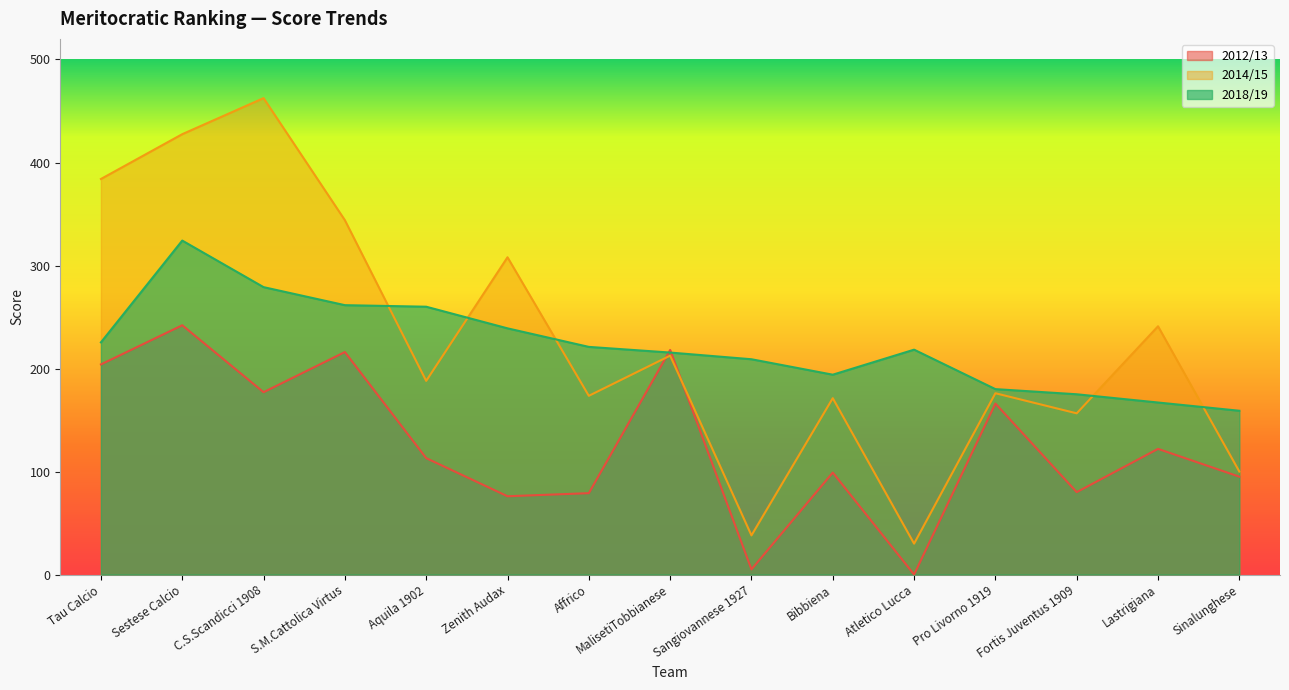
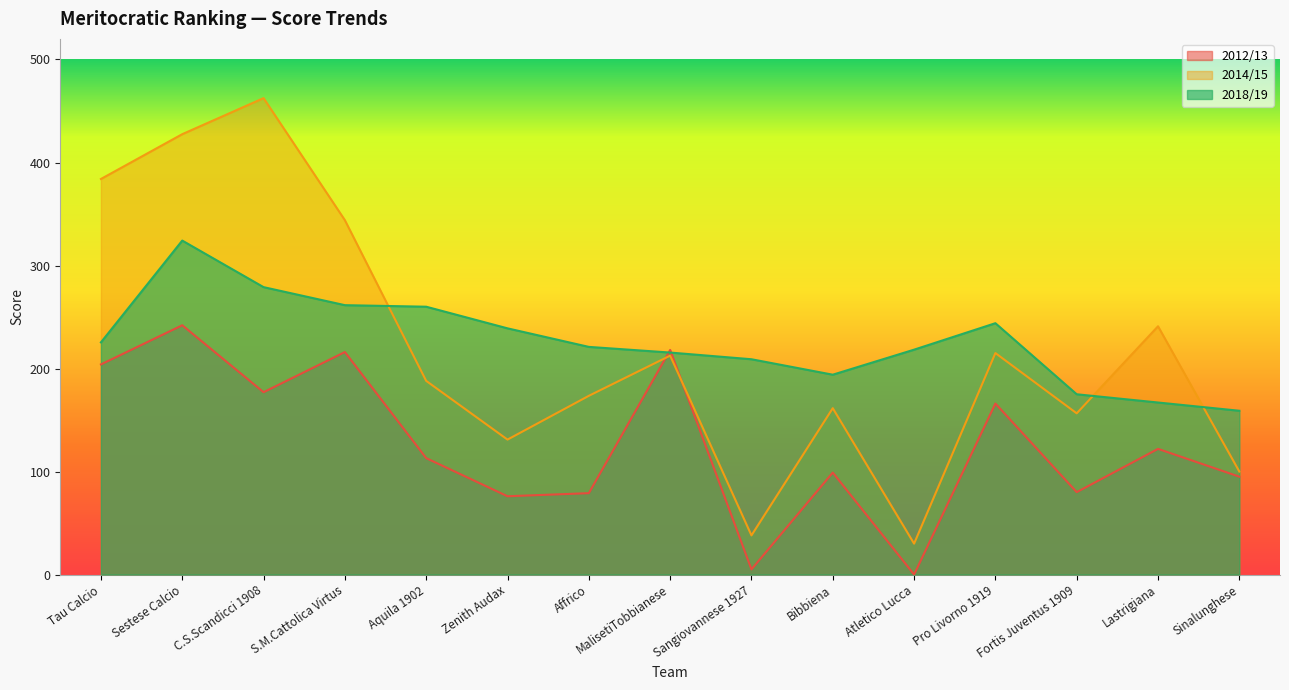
  {
    "2012/13": {
      "Tau Calcio": 204,
      "Sestese Calcio": 242,
      "C.S.Scandicci 1908": 177,
      "S.M.Cattolica Virtus": 216,
      "Aquila 1902": 113,
      "Zenith Audax": 76,
      "Affrico": 79,
      "MalisetiTobbianese": 218,
      "Sangiovannese 1927": 5,
      "Bibbiena": 99,
      "Atletico Lucca": 0,
      "Pro Livorno 1919": 166,
      "Fortis Juventus 1909": 80,
      "Lastrigiana": 122,
      "Sinalunghese": 95
    },
    "2014/15": {
      "Tau Calcio": 384,
      "Sestese Calcio": 428,
      "C.S.Scandicci 1908": 463,
      "S.M.Cattolica Virtus": 344,
      "Aquila 1902": 188,
-     "Zenith Audax": 308,
+     "Zenith Audax": 131,
      "Affrico": 174,
      "MalisetiTobbianese": 213,
      "Sangiovannese 1927": 38,
-     "Bibbiena": 171,
+     "Bibbiena": 162,
      "Atletico Lucca": 30,
-     "Pro Livorno 1919": 176,
+     "Pro Livorno 1919": 215,
      "Fortis Juventus 1909": 157,
      "Lastrigiana": 241,
      "Sinalunghese": 100
    },
    "2018/19": {
      "Tau Calcio": 225,
      "Sestese Calcio": 324,
      "C.S.Scandicci 1908": 279,
      "S.M.Cattolica Virtus": 262,
      "Aquila 1902": 260,
      "Zenith Audax": 239,
      "Affrico": 221,
      "MalisetiTobbianese": 216,
      "Sangiovannese 1927": 209,
      "Bibbiena": 194,
      "Atletico Lucca": 218,
-     "Pro Livorno 1919": 180,
+     "Pro Livorno 1919": 244,
      "Fortis Juventus 1909": 175,
      "Lastrigiana": 167,
      "Sinalunghese": 159
    }
  }
